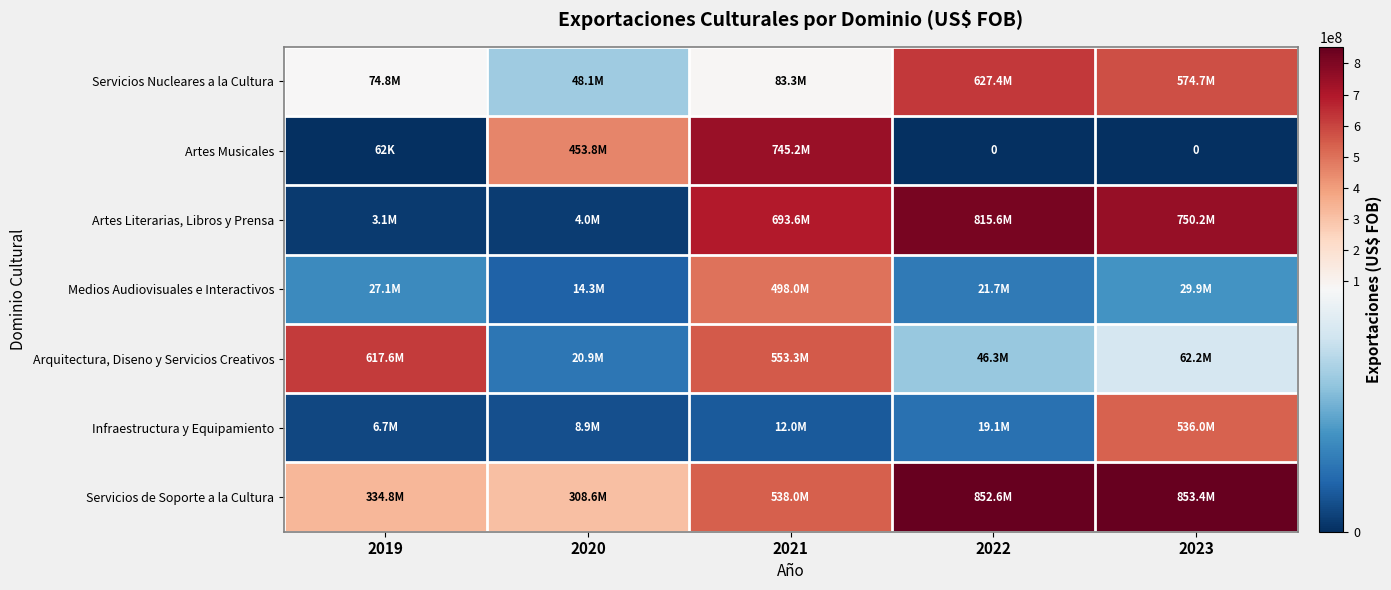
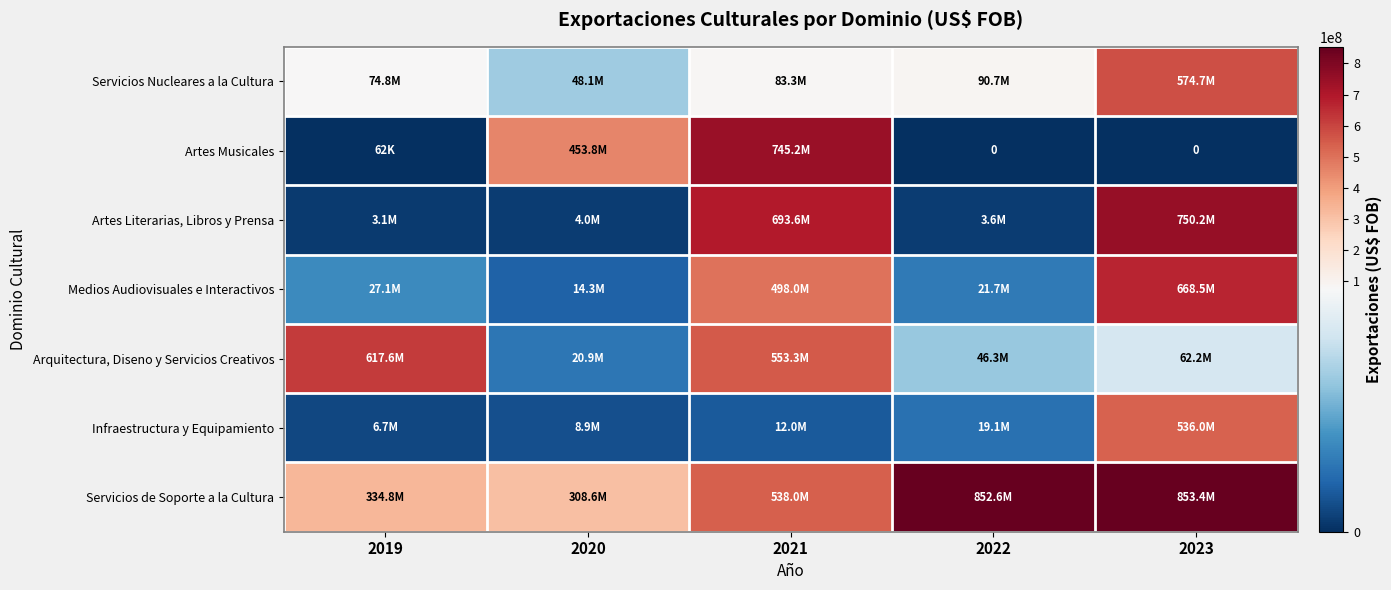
  {
    "Servicios Nucleares a la Cultura": {
      "2019": "74.8M",
      "2020": "48.1M",
      "2021": "83.3M",
-     "2022": "627.4M",
+     "2022": "90.7M",
      "2023": "574.7M"
    },
    "Artes Musicales": {
      "2019": "62K",
      "2020": "453.8M",
      "2021": "745.2M",
      "2022": "0",
      "2023": "0"
    },
    "Artes Literarias, Libros y Prensa": {
      "2019": "3.1M",
      "2020": "4.0M",
      "2021": "693.6M",
-     "2022": "815.6M",
+     "2022": "3.6M",
      "2023": "750.2M"
    },
    "Medios Audiovisuales e Interactivos": {
      "2019": "27.1M",
      "2020": "14.3M",
      "2021": "498.0M",
      "2022": "21.7M",
-     "2023": "29.9M"
+     "2023": "668.5M"
    },
    "Arquitectura, Diseno y Servicios Creativos": {
      "2019": "617.6M",
      "2020": "20.9M",
      "2021": "553.3M",
      "2022": "46.3M",
      "2023": "62.2M"
    },
    "Infraestructura y Equipamiento": {
      "2019": "6.7M",
      "2020": "8.9M",
      "2021": "12.0M",
      "2022": "19.1M",
      "2023": "536.0M"
    },
    "Servicios de Soporte a la Cultura": {
      "2019": "334.8M",
      "2020": "308.6M",
      "2021": "538.0M",
      "2022": "852.6M",
      "2023": "853.4M"
    }
  }
